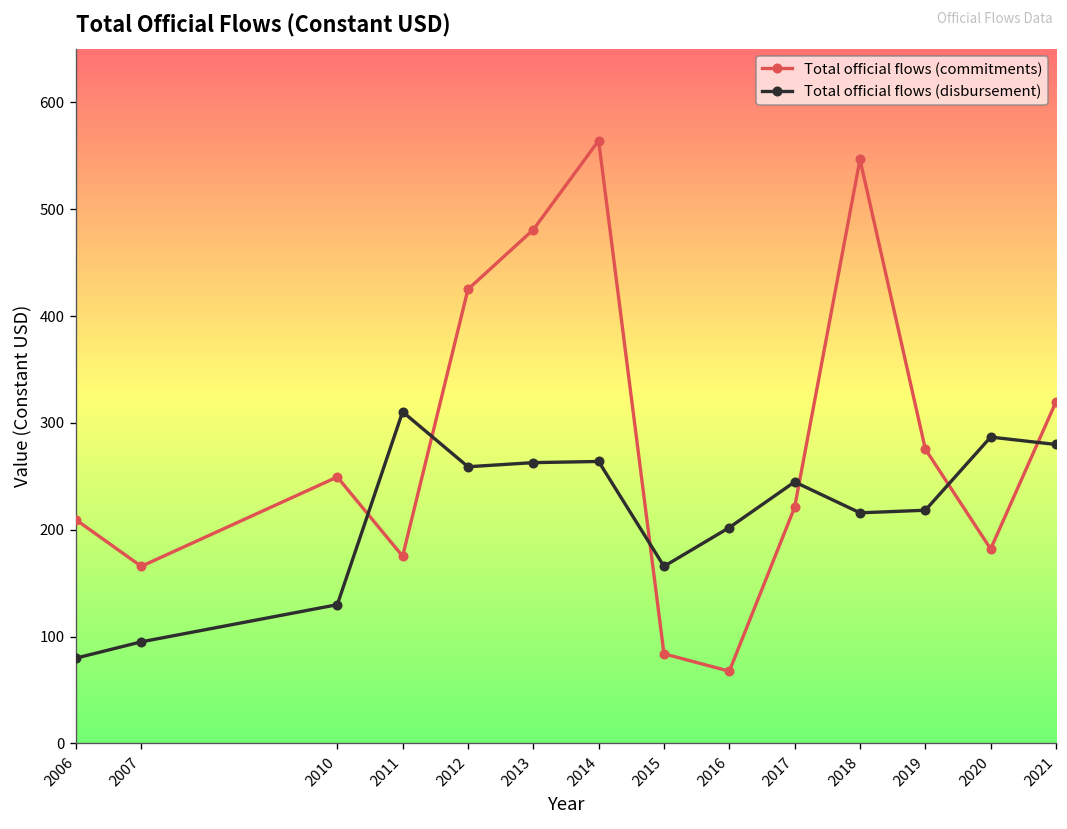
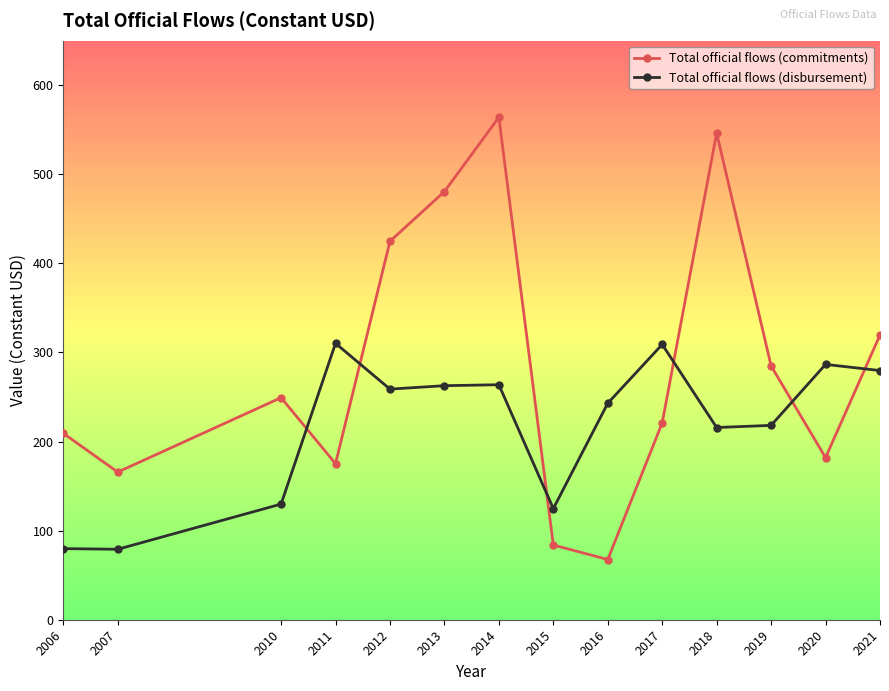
  {
    "Total official flows (commitments)": {
      "2006": 210,
      "2007": 170,
      "2010": 250,
      "2011": 180,
      "2012": 420,
      "2013": 480,
      "2014": 560,
      "2015": 80,
      "2016": 70,
      "2017": 220,
      "2018": 550,
-     "2019": 275,
+     "2019": 285,
      "2020": 180,
      "2021": 320
    },
    "Total official flows (disbursement)": {
      "2006": 80,
-     "2007": 100,
+     "2007": 80,
      "2010": 130,
      "2011": 310,
      "2012": 260,
      "2013": 260,
      "2014": 260,
-     "2015": 170,
-     "2016": 200,
-     "2017": 240,
+     "2015": 120,
+     "2016": 240,
+     "2017": 310,
      "2018": 220,
      "2019": 220,
      "2020": 290,
      "2021": 280
    }
  }
